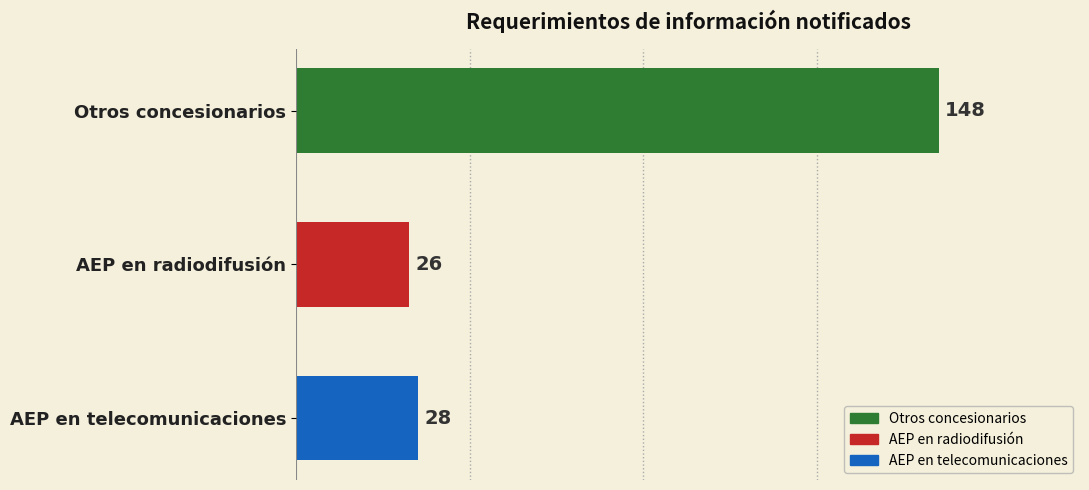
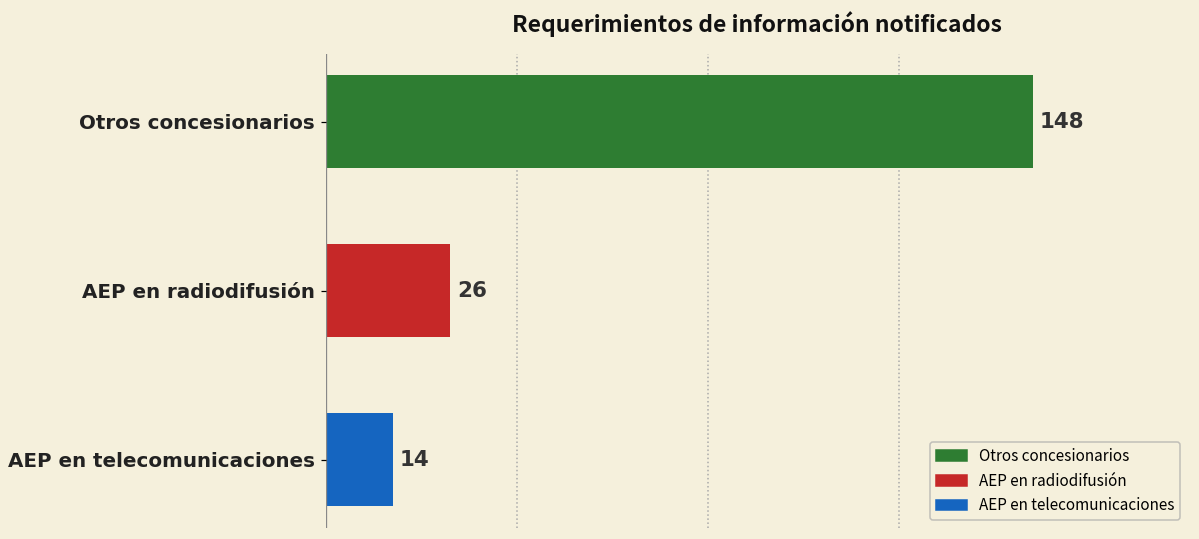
  {
    "Otros concesionarios": 148,
    "AEP en radiodifusión": 26,
-   "AEP en telecomunicaciones": 28
+   "AEP en telecomunicaciones": 14
  }
